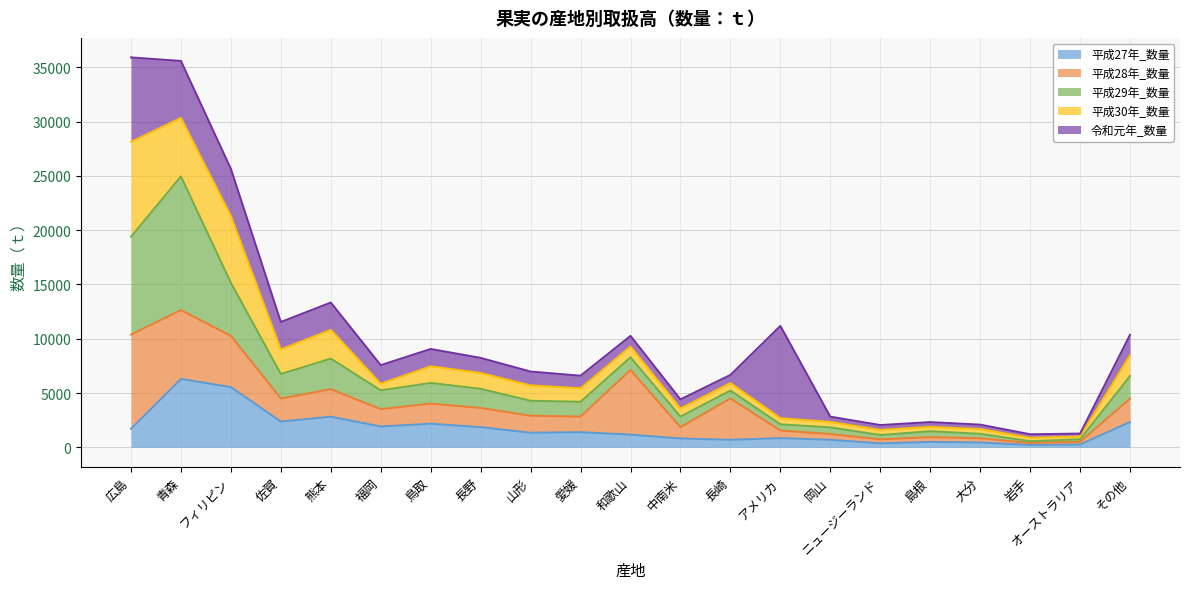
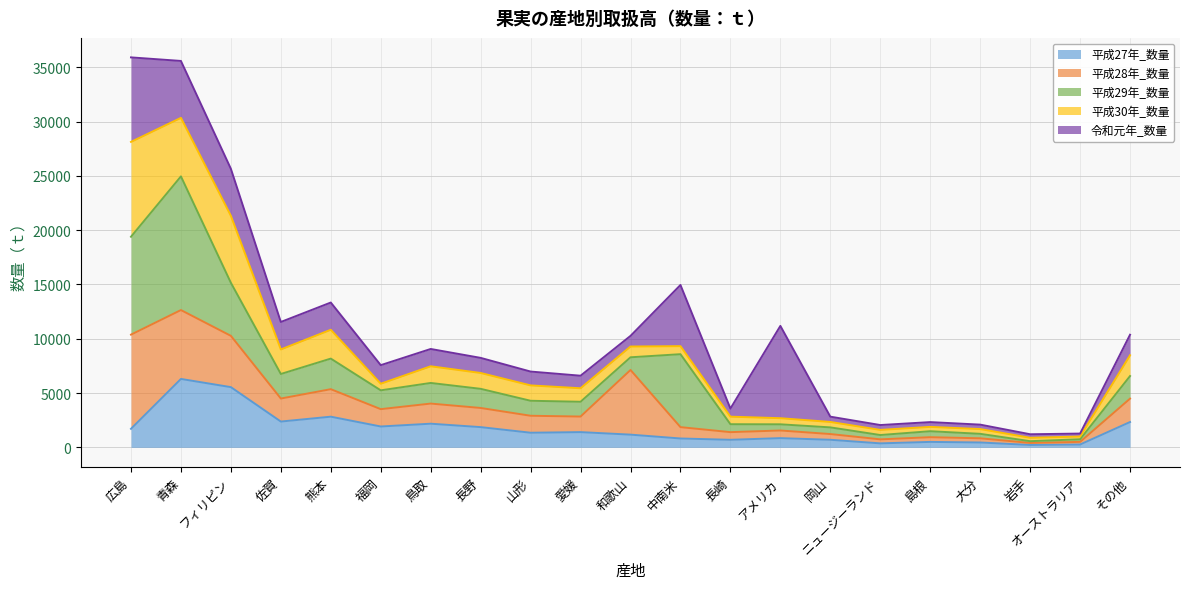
  {
    "平成27年_数量": {
      "広島": 1700,
      "青森": 6300,
      "フィリピン": 5500,
      "佐賀": 2400,
      "熊本": 2800,
      "福岡": 1900,
      "鳥取": 2200,
      "長野": 1900,
      "山形": 1300,
      "愛媛": 1400,
      "和歌山": 1200,
      "中南米": 800,
      "長崎": 700,
      "アメリカ": 800,
      "岡山": 700,
      "ニュージーランド": 400,
      "島根": 500,
      "大分": 400,
      "オーストラリア": 300,
      "その他": 2300
    },
    "平成28年_数量": {
      "広島": 8700,
      "青森": 6300,
      "フィリピン": 4700,
      "佐賀": 2100,
      "熊本": 2500,
      "福岡": 1600,
      "鳥取": 1900,
      "長野": 1800,
      "山形": 1600,
      "愛媛": 1400,
      "和歌山": 6000,
      "中南米": 1000,
-     "長崎": 3800,
+     "長崎": 700,
      "アメリカ": 700,
      "岡山": 500,
      "ニュージーランド": 400,
      "島根": 400,
      "大分": 400,
      "オーストラリア": 200,
      "その他": 2200
    },
    "平成29年_数量": {
      "広島": 9000,
      "青森": 12300,
      "フィリピン": 4900,
      "佐賀": 2300,
      "熊本": 2800,
      "福岡": 1700,
      "鳥取": 1900,
      "長野": 1800,
      "山形": 1400,
      "愛媛": 1400,
      "和歌山": 1200,
-     "中南米": 1000,
+     "中南米": 6700,
      "長崎": 700,
      "アメリカ": 600,
      "岡山": 600,
      "ニュージーランド": 400,
      "島根": 600,
      "大分": 400,
      "オーストラリア": 200,
      "その他": 2100
    },
    "平成30年_数量": {
      "広島": 8700,
      "青森": 5400,
      "フィリピン": 6200,
      "佐賀": 2300,
      "熊本": 2700,
      "福岡": 600,
      "鳥取": 1500,
      "長野": 1500,
      "山形": 1400,
      "愛媛": 1200,
      "和歌山": 1000,
      "中南米": 700,
      "長崎": 700,
      "アメリカ": 600,
      "岡山": 500,
      "ニュージーランド": 500,
      "島根": 400,
      "大分": 400,
      "岩手": 300,
      "オーストラリア": 300,
      "その他": 1900
    },
    "令和元年_数量": {
      "広島": 7800,
      "青森": 5200,
      "フィリピン": 4300,
      "佐賀": 2500,
      "熊本": 2500,
      "福岡": 1700,
      "鳥取": 1600,
      "長野": 1400,
      "山形": 1300,
      "愛媛": 1200,
      "和歌山": 1000,
-     "中南米": 800,
+     "中南米": 5600,
      "長崎": 700,
      "アメリカ": 8500,
      "岡山": 500,
      "ニュージーランド": 400,
      "島根": 400,
      "大分": 400,
      "岩手": 300,
      "オーストラリア": 300,
      "その他": 1900
    }
  }
